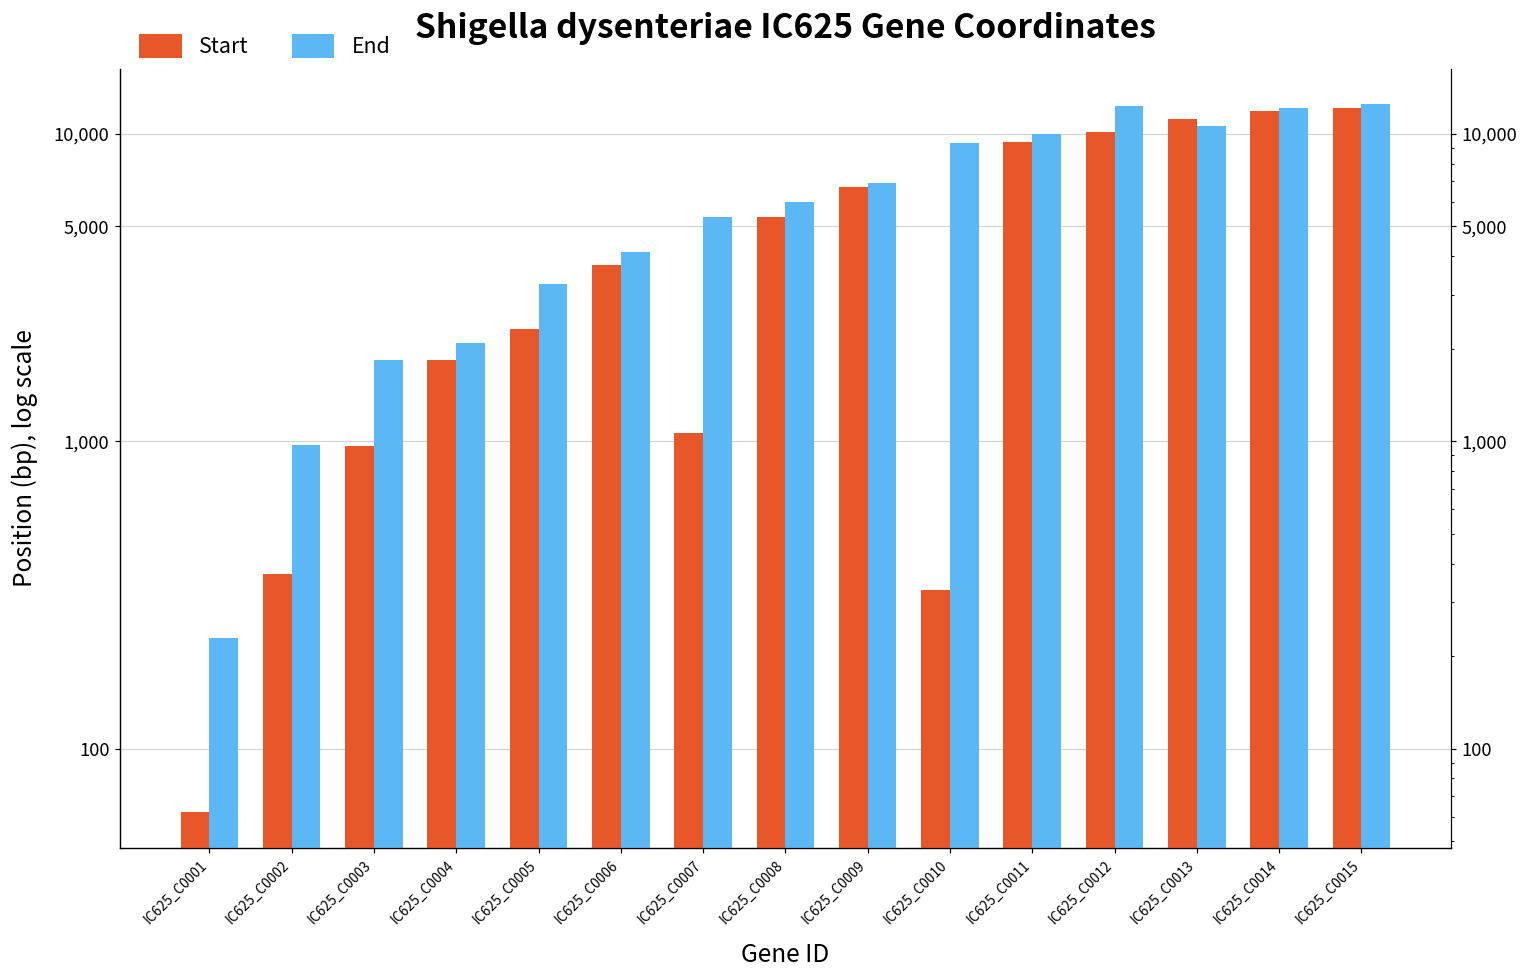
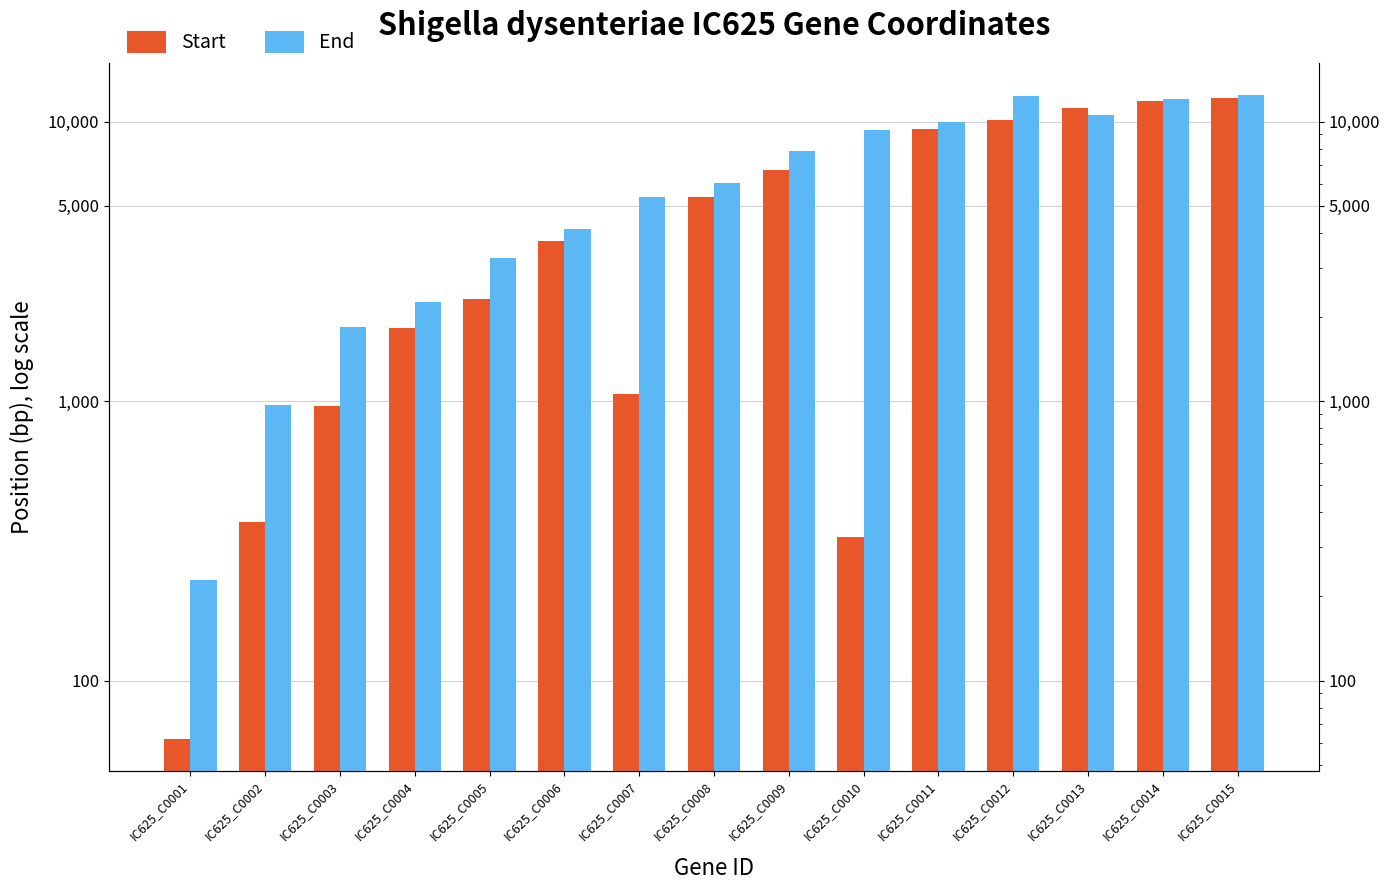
  {
    "Start": {
      "IC625_C0001": "62",
      "IC625_C0002": "370",
      "IC625_C0003": "960",
      "IC625_C0004": "1,800",
      "IC625_C0005": "2,300",
      "IC625_C0006": "3,800",
      "IC625_C0007": "1,060",
      "IC625_C0008": "5,400",
      "IC625_C0009": "6,700",
      "IC625_C0010": "330",
      "IC625_C0011": "9,400",
      "IC625_C0012": "10,200",
      "IC625_C0013": "11,200",
      "IC625_C0014": "11,800",
      "IC625_C0015": "12,100"
    },
    "End": {
      "IC625_C0001": "230",
      "IC625_C0002": "970",
      "IC625_C0003": "1,800",
-     "IC625_C0004": "2,100",
+     "IC625_C0004": "2,300",
      "IC625_C0005": "3,300",
      "IC625_C0006": "4,100",
      "IC625_C0007": "5,400",
      "IC625_C0008": "6,000",
-     "IC625_C0009": "6,900",
+     "IC625_C0009": "7,800",
      "IC625_C0010": "9,300",
      "IC625_C0011": "10,000",
      "IC625_C0012": "12,000",
      "IC625_C0013": "10,600",
      "IC625_C0014": "12,100",
      "IC625_C0015": "12,000"
    }
  }
